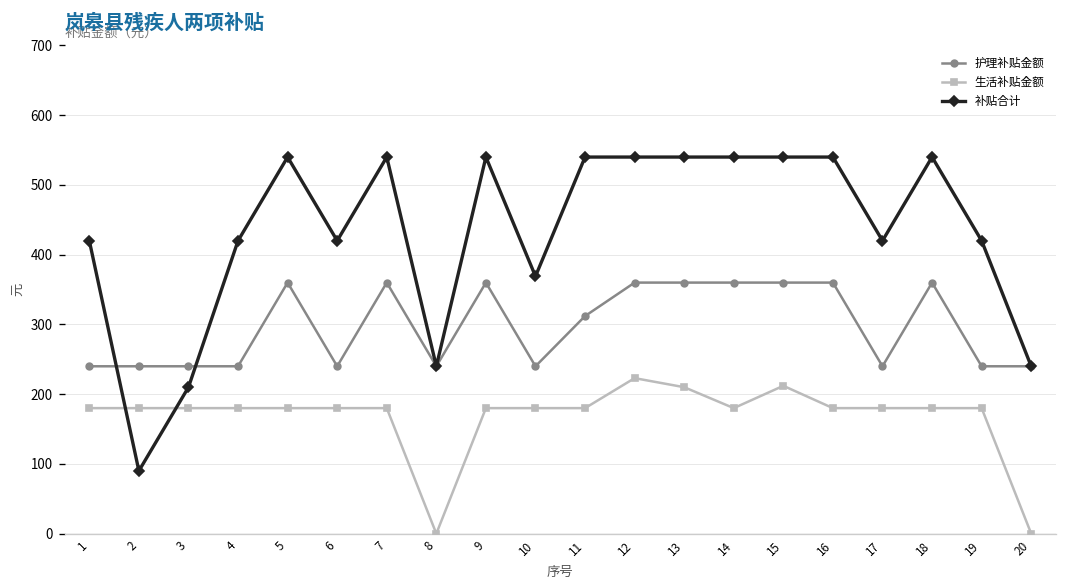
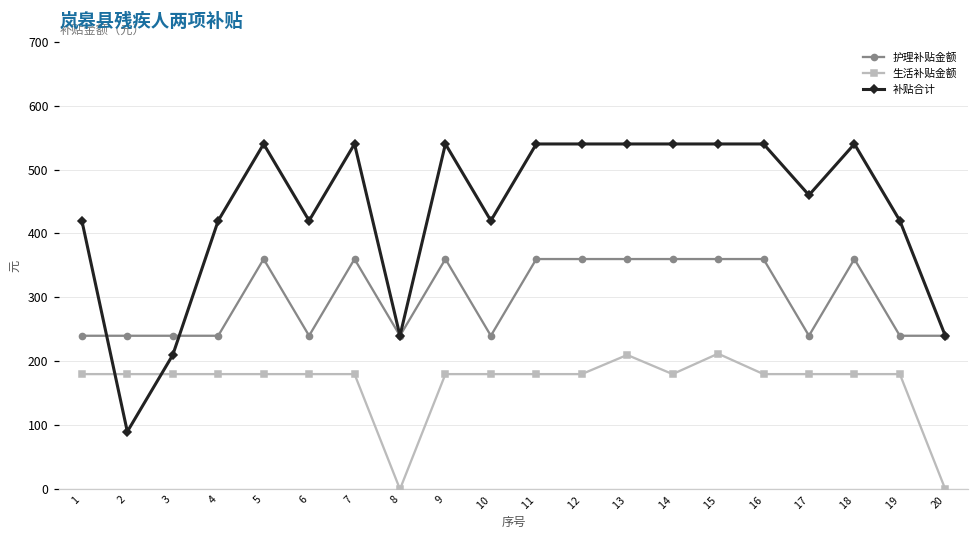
  {
    "护理补贴金额": {
      "1": 240,
      "2": 240,
      "3": 240,
      "4": 240,
      "5": 360,
      "6": 240,
      "7": 360,
      "9": 360,
      "10": 240,
-     "11": 310,
+     "11": 360,
      "12": 360,
      "13": 360,
      "14": 360,
      "15": 360,
      "16": 360,
      "17": 240,
      "18": 360,
      "19": 240
    },
    "生活补贴金额": {
      "1": 180,
      "2": 180,
      "3": 180,
      "4": 180,
      "5": 180,
      "6": 180,
      "7": 180,
      "8": 0,
      "9": 180,
      "10": 180,
      "11": 180,
-     "12": 220,
+     "12": 180,
      "13": 210,
      "14": 180,
      "15": 210,
      "16": 180,
      "17": 180,
      "18": 180,
      "19": 180,
      "20": 0
    },
    "补贴合计": {
      "1": 420,
      "2": 90,
      "3": 210,
      "4": 420,
      "5": 540,
      "6": 420,
      "7": 540,
      "9": 540,
-     "10": 370,
+     "10": 420,
      "11": 540,
      "12": 540,
      "13": 540,
      "14": 540,
      "15": 540,
      "16": 540,
-     "17": 420,
+     "17": 460,
      "18": 540,
      "19": 420
    }
  }
